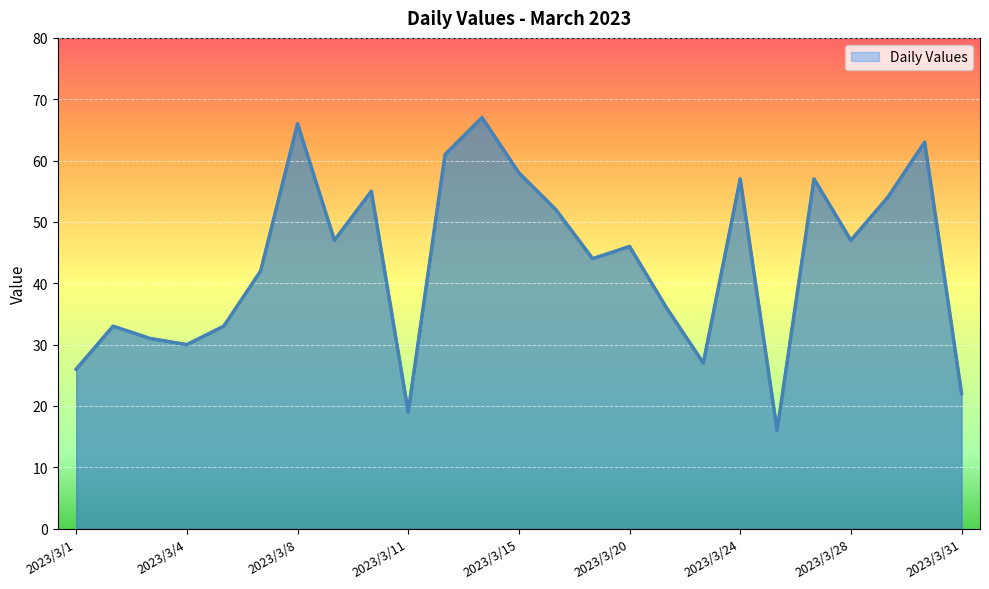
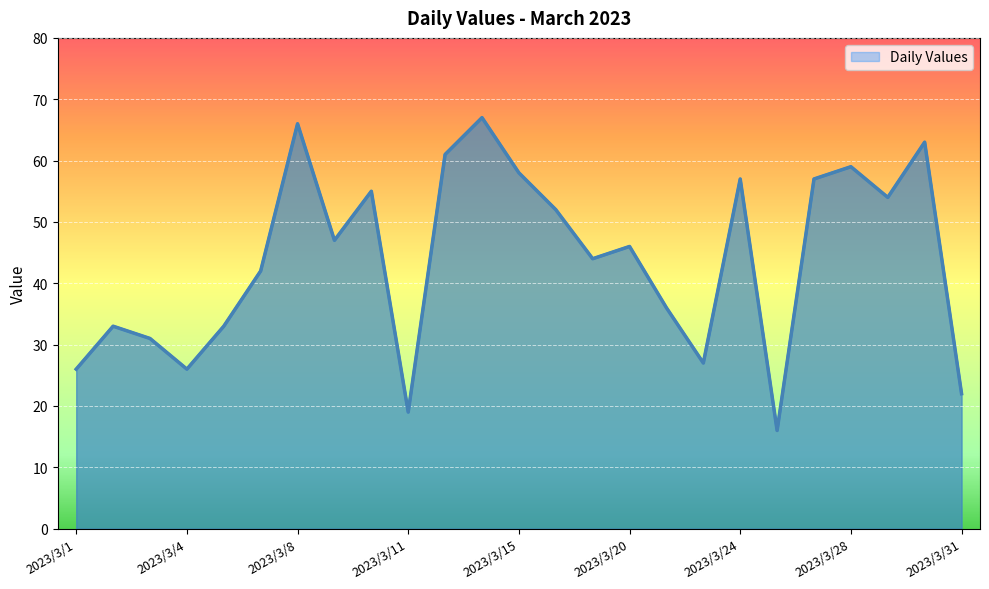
  {
    "2023/3/1": 26,
-   "2023/3/4": 30,
+   "2023/3/4": 26,
    "2023/3/8": 66,
    "2023/3/11": 19,
    "2023/3/15": 58,
    "2023/3/20": 46,
    "2023/3/24": 57,
-   "2023/3/28": 47,
+   "2023/3/28": 59,
    "2023/3/31": 22
  }
